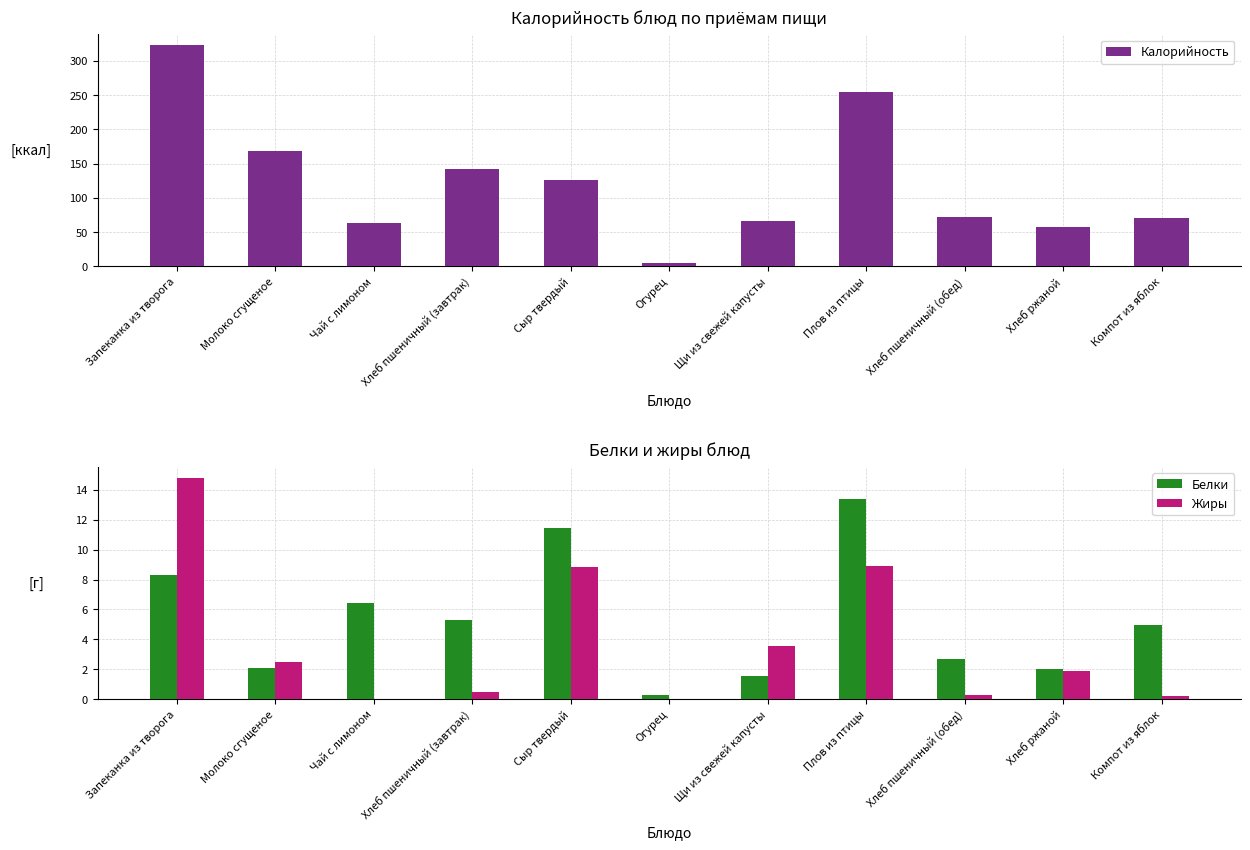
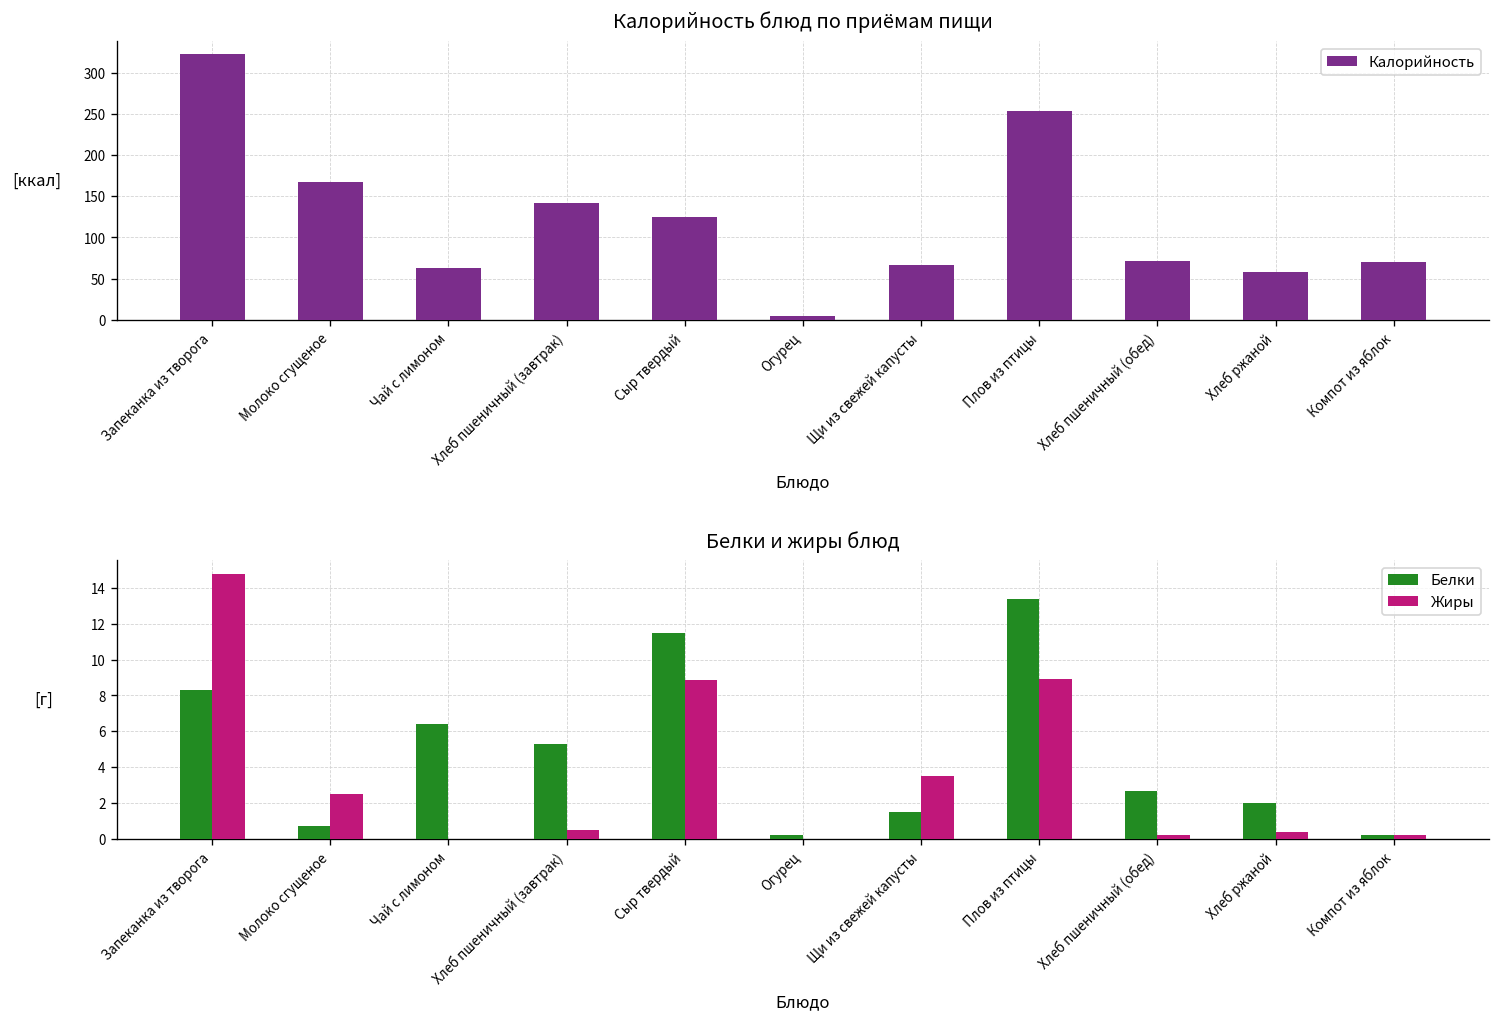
  {
    "Калорийность блюд по приёмам пищи": {
      "Запеканка из творога": 320,
      "Молоко сгущеное": 170,
      "Чай с лимоном": 60,
      "Хлеб пшеничный (завтрак)": 140,
      "Сыр твердый": 130,
      "Огурец": 0,
      "Щи из свежей капусты": 70,
      "Плов из птицы": 250,
      "Хлеб пшеничный (обед)": 70,
      "Хлеб ржаной": 60,
      "Компот из яблок": 70
    },
    "Белки и жиры блюд": {
      "Белки": {
        "Запеканка из творога": 8.3,
-       "Молоко сгущеное": 2.1,
+       "Молоко сгущеное": 0.7,
        "Чай с лимоном": 6.4,
        "Хлеб пшеничный (завтрак)": 5.3,
        "Сыр твердый": 11.5,
        "Огурец": 0.2,
        "Щи из свежей капусты": 1.5,
        "Плов из птицы": 13.4,
        "Хлеб пшеничный (обед)": 2.7,
        "Хлеб ржаной": 2.0,
-       "Компот из яблок": 5.0
+       "Компот из яблок": 0.2
      },
      "Жиры": {
        "Запеканка из творога": 14.8,
        "Молоко сгущеное": 2.5,
        "Чай с лимоном": 0.0,
        "Хлеб пшеничный (завтрак)": 0.5,
        "Сыр твердый": 8.9,
        "Огурец": 0.0,
        "Щи из свежей капусты": 3.5,
        "Плов из птицы": 8.9,
        "Хлеб пшеничный (обед)": 0.2,
-       "Хлеб ржаной": 1.9,
+       "Хлеб ржаной": 0.4,
        "Компот из яблок": 0.2
      }
    }
  }
